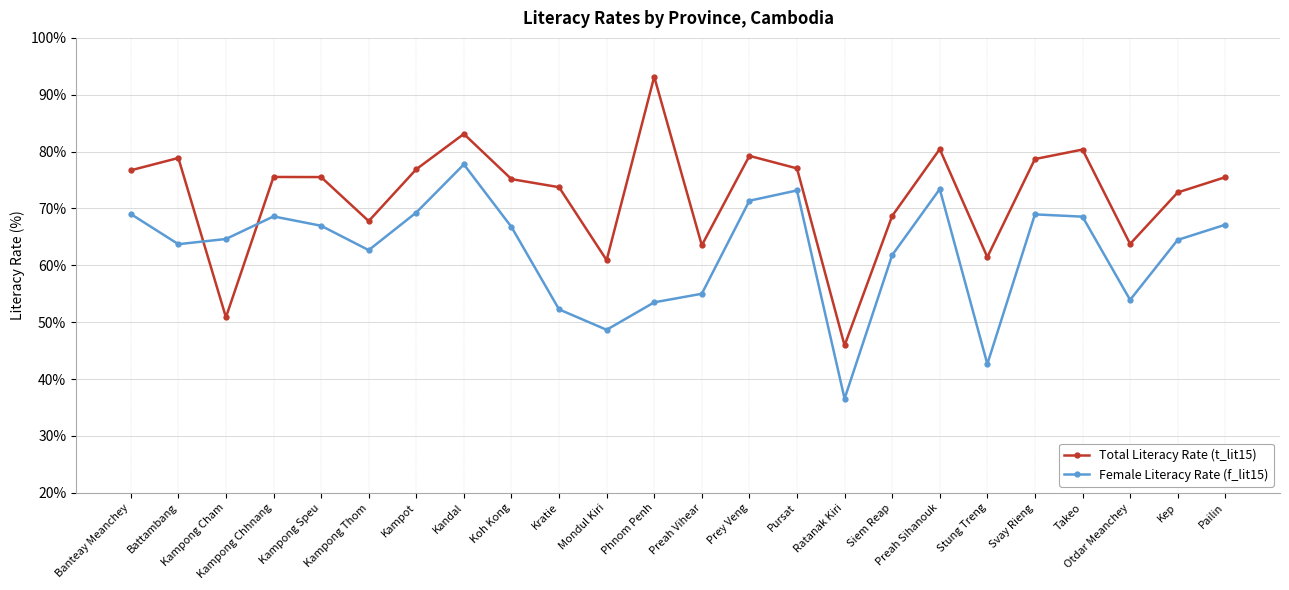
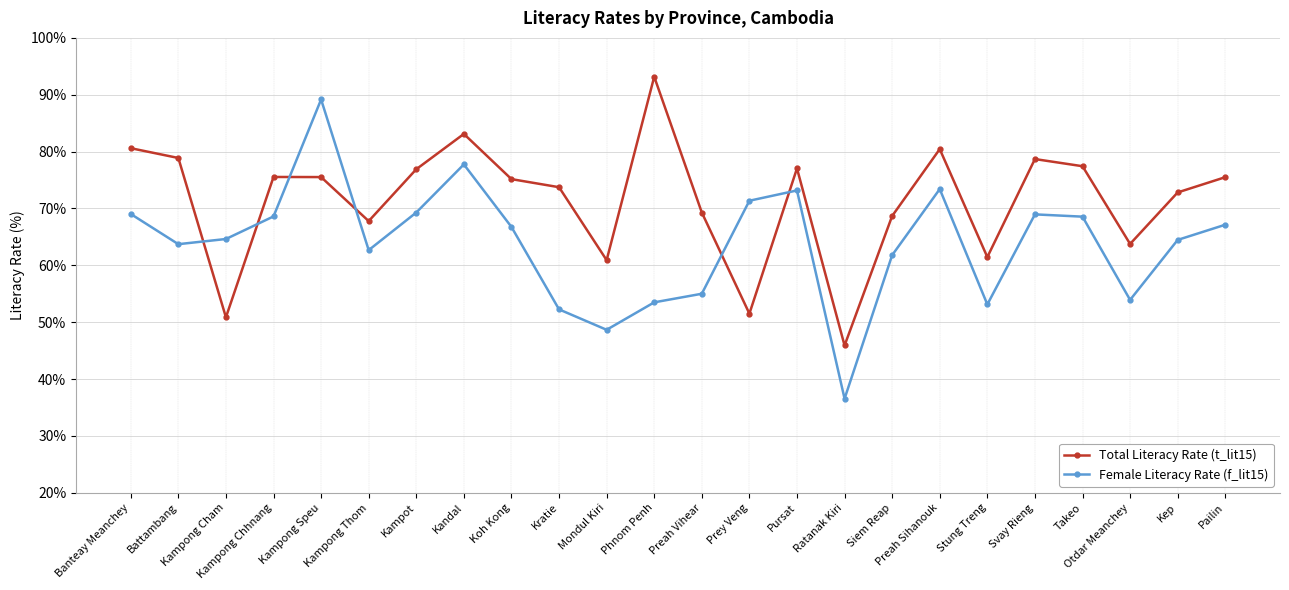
  {
    "Total Literacy Rate (t_lit15)": {
-     "Banteay Meanchey": "77%",
+     "Banteay Meanchey": "81%",
      "Battambang": "79%",
      "Kampong Cham": "51%",
      "Kampong Chhnang": "76%",
      "Kampong Speu": "76%",
      "Kampong Thom": "68%",
      "Kampot": "77%",
      "Kandal": "83%",
      "Koh Kong": "75%",
      "Kratie": "74%",
      "Mondul Kiri": "61%",
      "Phnom Penh": "93%",
-     "Preah Vihear": "64%",
-     "Prey Veng": "79%",
+     "Preah Vihear": "69%",
+     "Prey Veng": "52%",
      "Pursat": "77%",
      "Ratanak Kiri": "46%",
      "Siem Reap": "69%",
      "Preah Sihanouk": "80%",
      "Stung Treng": "61%",
      "Svay Rieng": "79%",
-     "Takeo": "80%",
+     "Takeo": "77%",
      "Otdar Meanchey": "64%",
      "Kep": "73%",
      "Pailin": "76%"
    },
    "Female Literacy Rate (f_lit15)": {
      "Banteay Meanchey": "69%",
      "Battambang": "64%",
      "Kampong Cham": "65%",
      "Kampong Chhnang": "69%",
-     "Kampong Speu": "67%",
+     "Kampong Speu": "89%",
      "Kampong Thom": "63%",
      "Kampot": "69%",
      "Kandal": "78%",
      "Koh Kong": "67%",
      "Kratie": "52%",
      "Mondul Kiri": "49%",
      "Phnom Penh": "53%",
      "Preah Vihear": "55%",
      "Prey Veng": "71%",
      "Pursat": "73%",
      "Ratanak Kiri": "37%",
      "Siem Reap": "62%",
      "Preah Sihanouk": "73%",
-     "Stung Treng": "43%",
+     "Stung Treng": "53%",
      "Svay Rieng": "69%",
      "Takeo": "69%",
      "Otdar Meanchey": "54%",
      "Kep": "64%",
      "Pailin": "67%"
    }
  }
